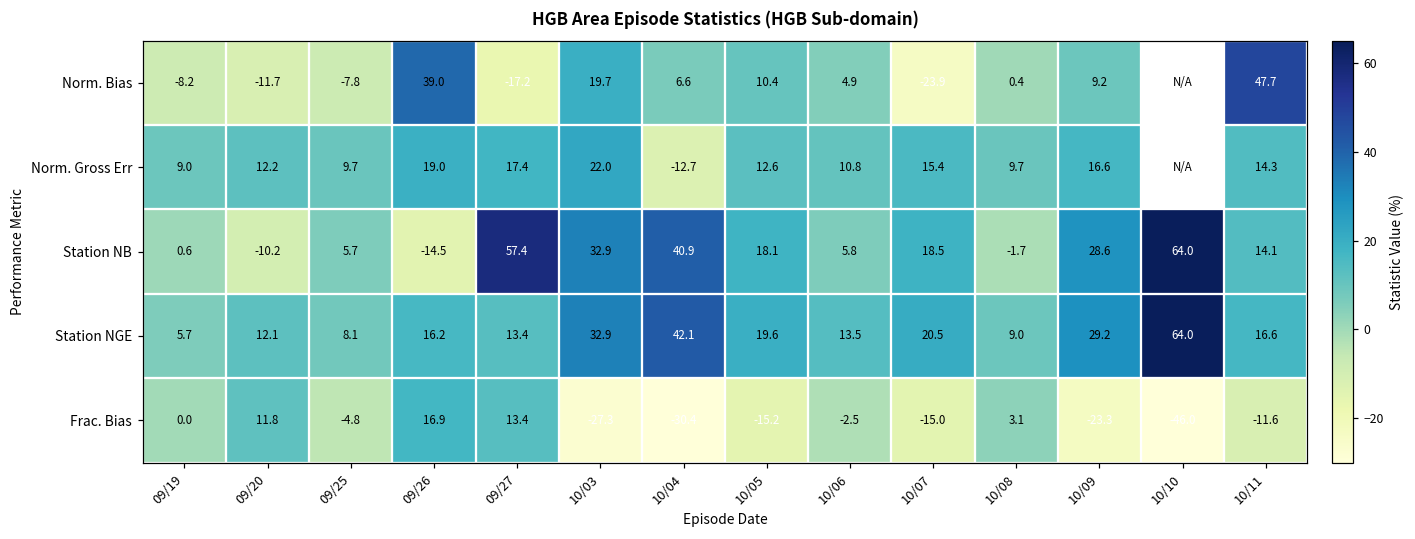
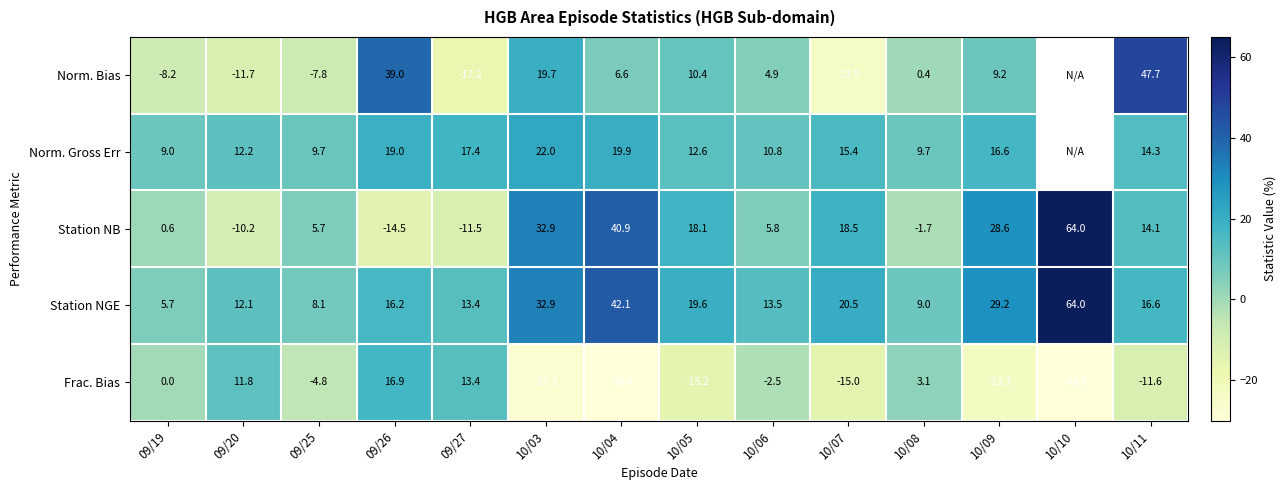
  {
    "Norm. Bias": {
      "09/19": -8.2,
      "09/20": -11.7,
      "09/25": -7.8,
      "09/26": 39.0,
      "09/27": -17.2,
      "10/03": 19.7,
      "10/04": 6.6,
      "10/05": 10.4,
      "10/06": 4.9,
      "10/07": -23.9,
      "10/08": 0.4,
      "10/09": 9.2,
      "10/11": 47.7
    },
    "Norm. Gross Err": {
      "09/19": 9.0,
      "09/20": 12.2,
      "09/25": 9.7,
      "09/26": 19.0,
      "09/27": 17.4,
      "10/03": 22.0,
-     "10/04": -12.7,
+     "10/04": 19.9,
      "10/05": 12.6,
      "10/06": 10.8,
      "10/07": 15.4,
      "10/08": 9.7,
      "10/09": 16.6,
      "10/11": 14.3
    },
    "Station NB": {
      "09/19": 0.6,
      "09/20": -10.2,
      "09/25": 5.7,
      "09/26": -14.5,
-     "09/27": 57.4,
+     "09/27": -11.5,
      "10/03": 32.9,
      "10/04": 40.9,
      "10/05": 18.1,
      "10/06": 5.8,
      "10/07": 18.5,
      "10/08": -1.7,
      "10/09": 28.6,
      "10/10": 64.0,
      "10/11": 14.1
    },
    "Station NGE": {
      "09/19": 5.7,
      "09/20": 12.1,
      "09/25": 8.1,
      "09/26": 16.2,
      "09/27": 13.4,
      "10/03": 32.9,
      "10/04": 42.1,
      "10/05": 19.6,
      "10/06": 13.5,
      "10/07": 20.5,
      "10/08": 9.0,
      "10/09": 29.2,
      "10/10": 64.0,
      "10/11": 16.6
    },
    "Frac. Bias": {
      "09/19": 0.0,
      "09/20": 11.8,
      "09/25": -4.8,
      "09/26": 16.9,
      "09/27": 13.4,
      "10/05": -15.2,
      "10/06": -2.5,
      "10/07": -15.0,
      "10/08": 3.1,
      "10/09": -23.3,
      "10/11": -11.6
    }
  }
